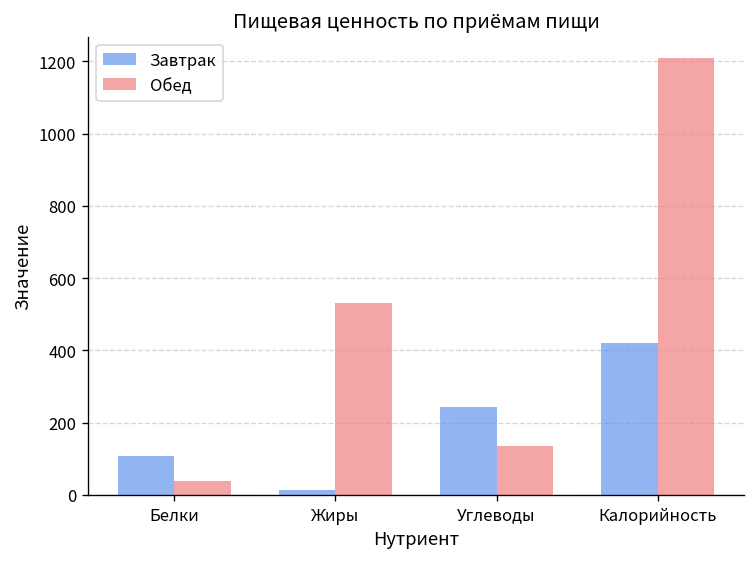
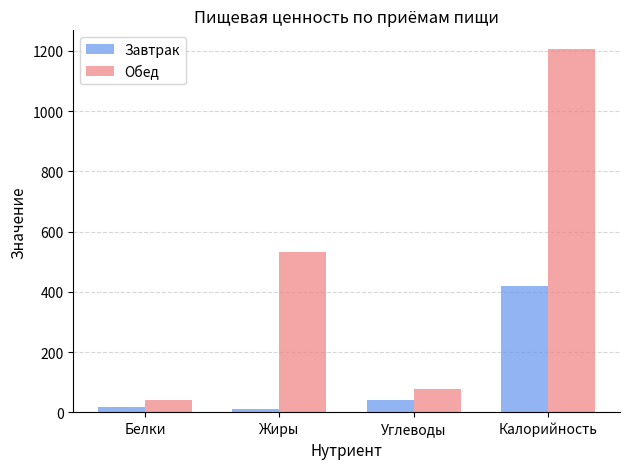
  {
    "Завтрак": {
-     "Белки": 110,
+     "Белки": 20,
      "Жиры": 10,
-     "Углеводы": 240,
+     "Углеводы": 40,
      "Калорийность": 420
    },
    "Обед": {
      "Белки": 40,
      "Жиры": 530,
-     "Углеводы": 140,
+     "Углеводы": 80,
      "Калорийность": 1210
    }
  }
